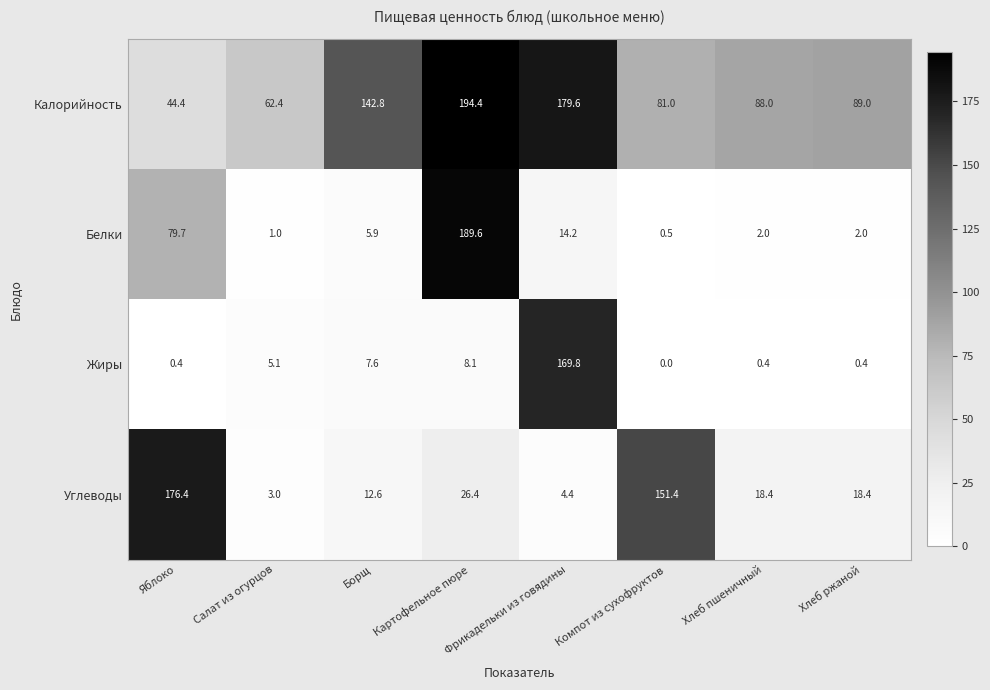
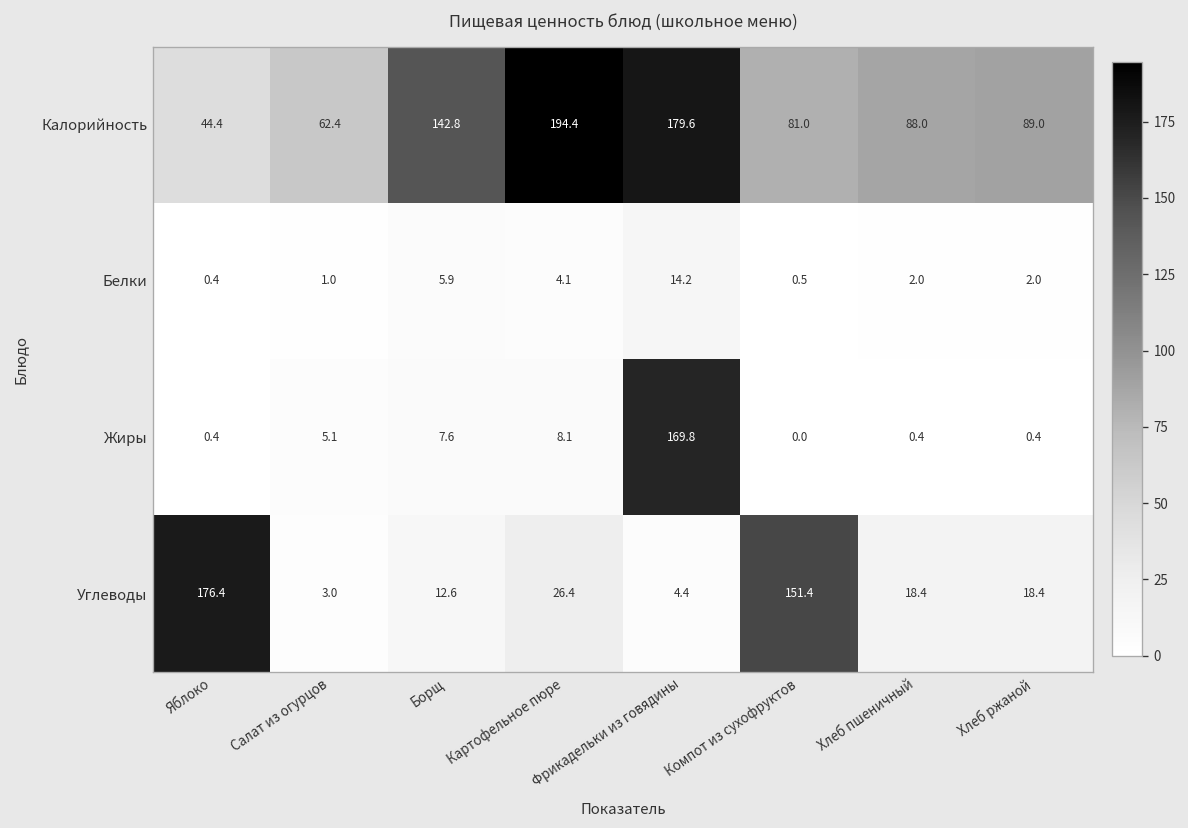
  {
    "Калорийность": {
      "Яблоко": 44.4,
      "Салат из огурцов": 62.4,
      "Борщ": 142.8,
      "Картофельное пюре": 194.4,
      "Фрикадельки из говядины": 179.6,
      "Компот из сухофруктов": 81.0,
      "Хлеб пшеничный": 88.0,
      "Хлеб ржаной": 89.0
    },
    "Белки": {
-     "Яблоко": 79.7,
+     "Яблоко": 0.4,
      "Салат из огурцов": 1.0,
      "Борщ": 5.9,
-     "Картофельное пюре": 189.6,
+     "Картофельное пюре": 4.1,
      "Фрикадельки из говядины": 14.2,
      "Компот из сухофруктов": 0.5,
      "Хлеб пшеничный": 2.0,
      "Хлеб ржаной": 2.0
    },
    "Жиры": {
      "Яблоко": 0.4,
      "Салат из огурцов": 5.1,
      "Борщ": 7.6,
      "Картофельное пюре": 8.1,
      "Фрикадельки из говядины": 169.8,
      "Компот из сухофруктов": 0.0,
      "Хлеб пшеничный": 0.4,
      "Хлеб ржаной": 0.4
    },
    "Углеводы": {
      "Яблоко": 176.4,
      "Салат из огурцов": 3.0,
      "Борщ": 12.6,
      "Картофельное пюре": 26.4,
      "Фрикадельки из говядины": 4.4,
      "Компот из сухофруктов": 151.4,
      "Хлеб пшеничный": 18.4,
      "Хлеб ржаной": 18.4
    }
  }
